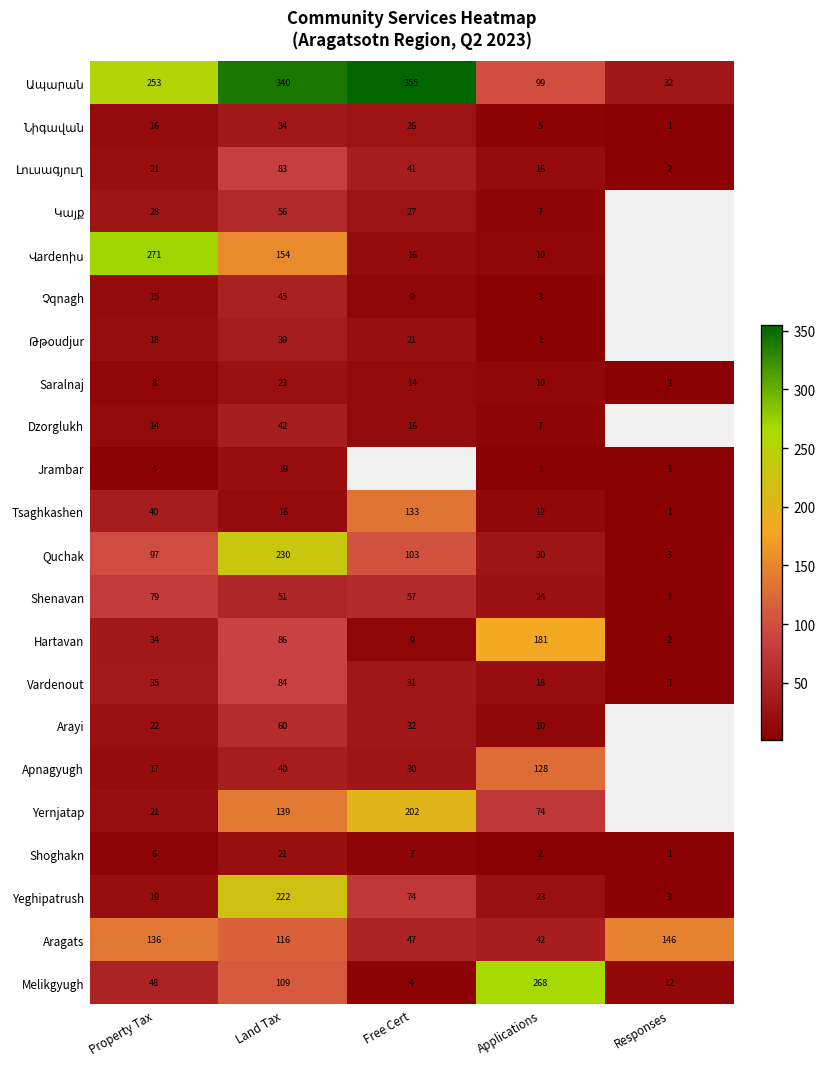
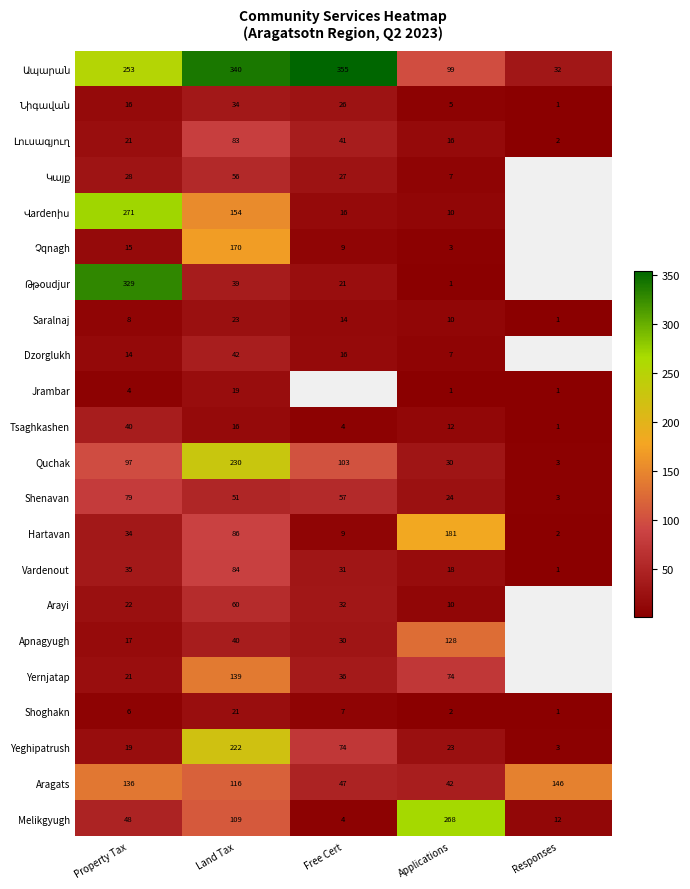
  {
    "Ապարան": {
      "Property Tax": 253,
      "Land Tax": 340,
      "Free Cert": 355,
      "Applications": 99,
      "Responses": 32
    },
    "Նիգավան": {
      "Property Tax": 16,
      "Land Tax": 34,
      "Free Cert": 26,
      "Applications": 5,
      "Responses": 1
    },
    "Լուսագյուղ": {
      "Property Tax": 21,
      "Land Tax": 83,
      "Free Cert": 41,
      "Applications": 16,
      "Responses": 2
    },
    "Կայք": {
      "Property Tax": 28,
      "Land Tax": 56,
      "Free Cert": 27,
      "Applications": 7
    },
    "Վardenիս": {
      "Property Tax": 271,
      "Land Tax": 154,
      "Free Cert": 16,
      "Applications": 10
    },
    "Չqnagh": {
      "Property Tax": 15,
-     "Land Tax": 45,
+     "Land Tax": 170,
      "Free Cert": 9,
      "Applications": 3
    },
    "Թթoudjur": {
-     "Property Tax": 18,
+     "Property Tax": 329,
      "Land Tax": 39,
      "Free Cert": 21,
      "Applications": 1
    },
    "Saralnaj": {
      "Property Tax": 8,
      "Land Tax": 23,
      "Free Cert": 14,
      "Applications": 10,
      "Responses": 1
    },
    "Dzorglukh": {
      "Property Tax": 14,
      "Land Tax": 42,
      "Free Cert": 16,
      "Applications": 7
    },
    "Jrambar": {
      "Property Tax": 4,
      "Land Tax": 19,
      "Applications": 1,
      "Responses": 1
    },
    "Tsaghkashen": {
      "Property Tax": 40,
      "Land Tax": 16,
-     "Free Cert": 133,
+     "Free Cert": 4,
      "Applications": 12,
      "Responses": 1
    },
    "Quchak": {
      "Property Tax": 97,
      "Land Tax": 230,
      "Free Cert": 103,
      "Applications": 30,
      "Responses": 3
    },
    "Shenavan": {
      "Property Tax": 79,
      "Land Tax": 51,
      "Free Cert": 57,
      "Applications": 24,
      "Responses": 3
    },
    "Hartavan": {
      "Property Tax": 34,
      "Land Tax": 86,
      "Free Cert": 9,
      "Applications": 181,
      "Responses": 2
    },
    "Vardenout": {
      "Property Tax": 35,
      "Land Tax": 84,
      "Free Cert": 31,
      "Applications": 18,
      "Responses": 1
    },
    "Arayi": {
      "Property Tax": 22,
      "Land Tax": 60,
      "Free Cert": 32,
      "Applications": 10
    },
    "Apnagyugh": {
      "Property Tax": 17,
      "Land Tax": 40,
      "Free Cert": 30,
      "Applications": 128
    },
    "Yernjatap": {
      "Property Tax": 21,
      "Land Tax": 139,
-     "Free Cert": 202,
+     "Free Cert": 36,
      "Applications": 74
    },
    "Shoghakn": {
      "Property Tax": 6,
      "Land Tax": 21,
      "Free Cert": 7,
      "Applications": 2,
      "Responses": 1
    },
    "Yeghipatrush": {
      "Property Tax": 19,
      "Land Tax": 222,
      "Free Cert": 74,
      "Applications": 23,
      "Responses": 3
    },
    "Aragats": {
      "Property Tax": 136,
      "Land Tax": 116,
      "Free Cert": 47,
      "Applications": 42,
      "Responses": 146
    },
    "Melikgyugh": {
      "Property Tax": 48,
      "Land Tax": 109,
      "Free Cert": 4,
      "Applications": 268,
      "Responses": 12
    }
  }
